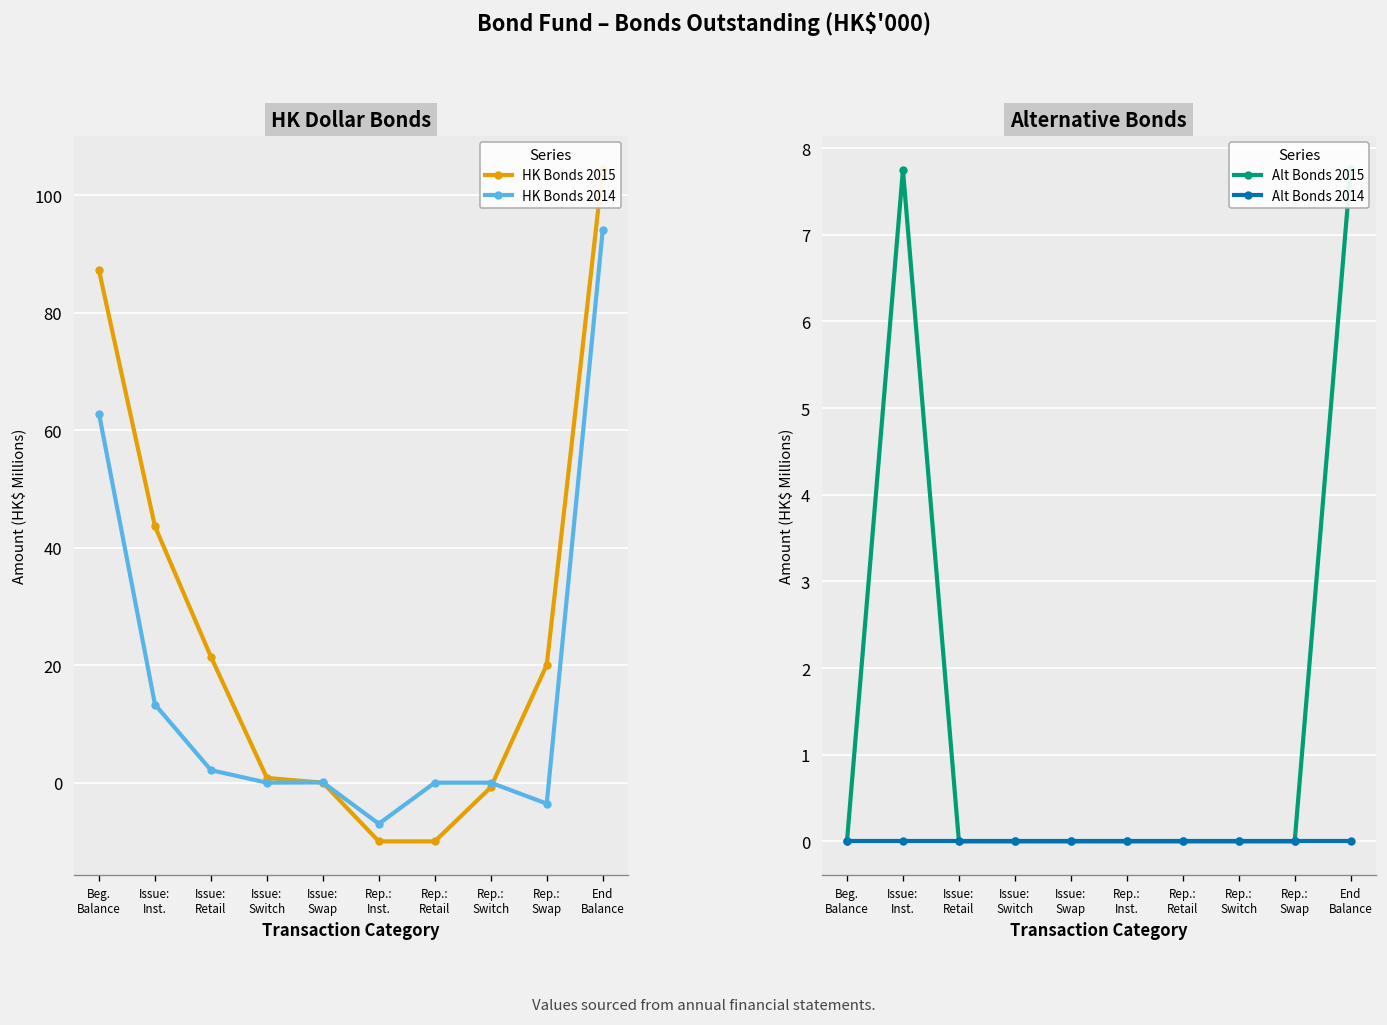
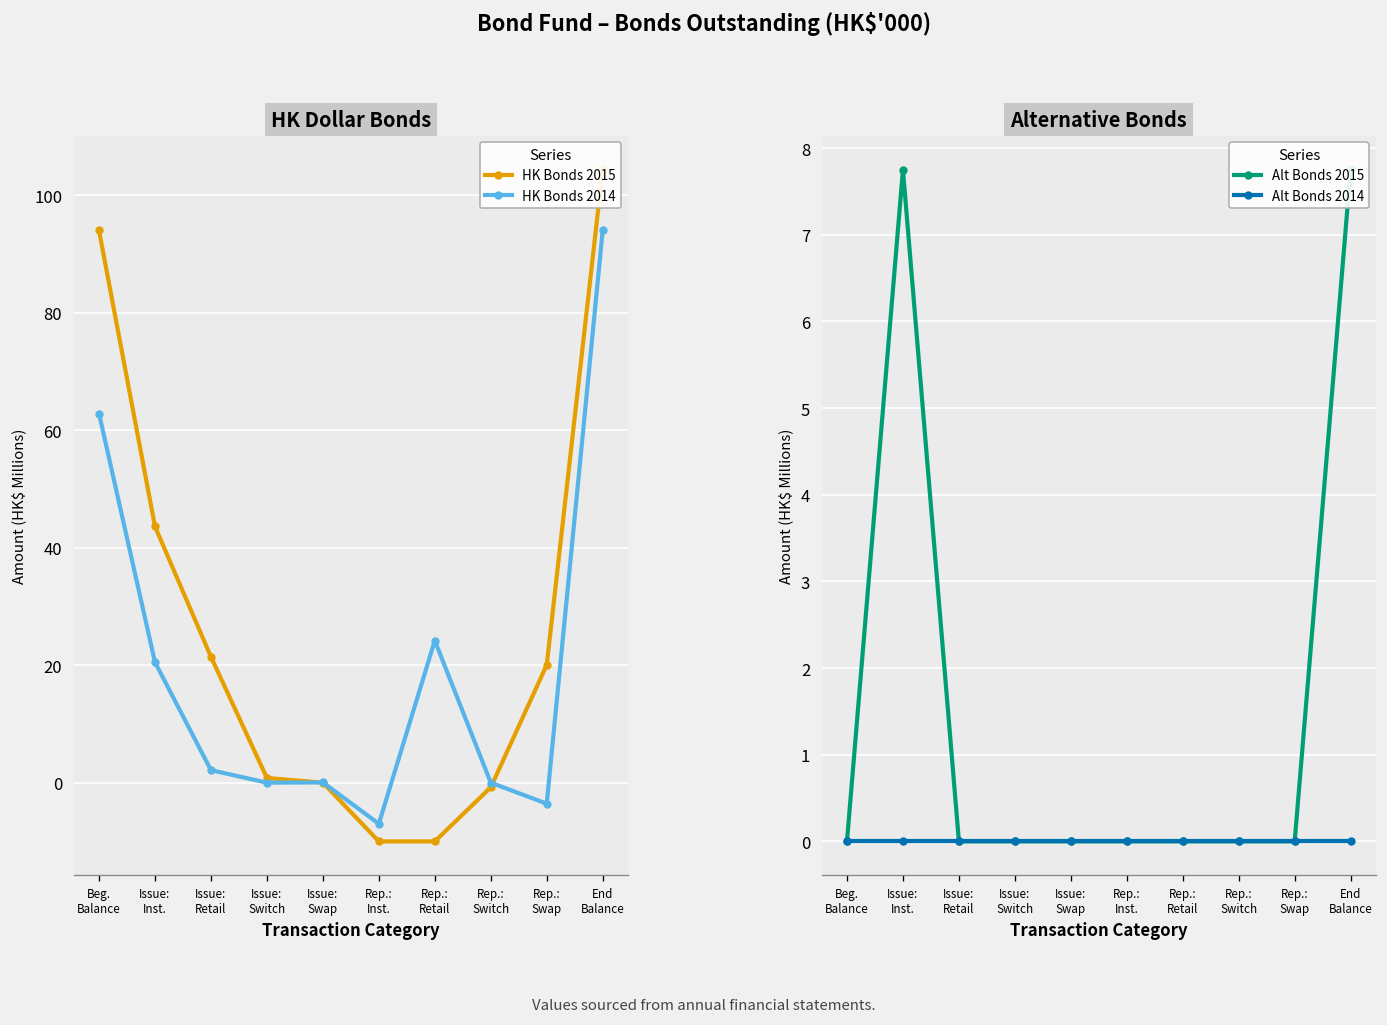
  {
    "HK Dollar Bonds": {
      "HK Bonds 2015": {
-       "Beg. Balance": 87,
+       "Beg. Balance": 94,
        "Issue: Inst.": 44,
        "Issue: Retail": 21,
        "Issue: Switch": 1,
        "Rep.: Inst.": -10,
        "Rep.: Retail": -10,
        "Rep.: Switch": -1,
        "Rep.: Swap": 20
      },
      "HK Bonds 2014": {
        "Beg. Balance": 63,
-       "Issue: Inst.": 13,
+       "Issue: Inst.": 21,
        "Issue: Retail": 2,
        "Issue: Switch": 0,
        "Rep.: Inst.": -7,
-       "Rep.: Retail": 0,
+       "Rep.: Retail": 24,
        "Rep.: Switch": 0,
        "Rep.: Swap": -4,
        "End Balance": 94
      }
    },
    "Alternative Bonds": {
      "Alt Bonds 2015": {
        "Issue: Inst.": 7.8
      },
      "Alt Bonds 2014": {
        "Issue: Inst.": 0.0,
        "End Balance": 0.0
      }
    }
  }
